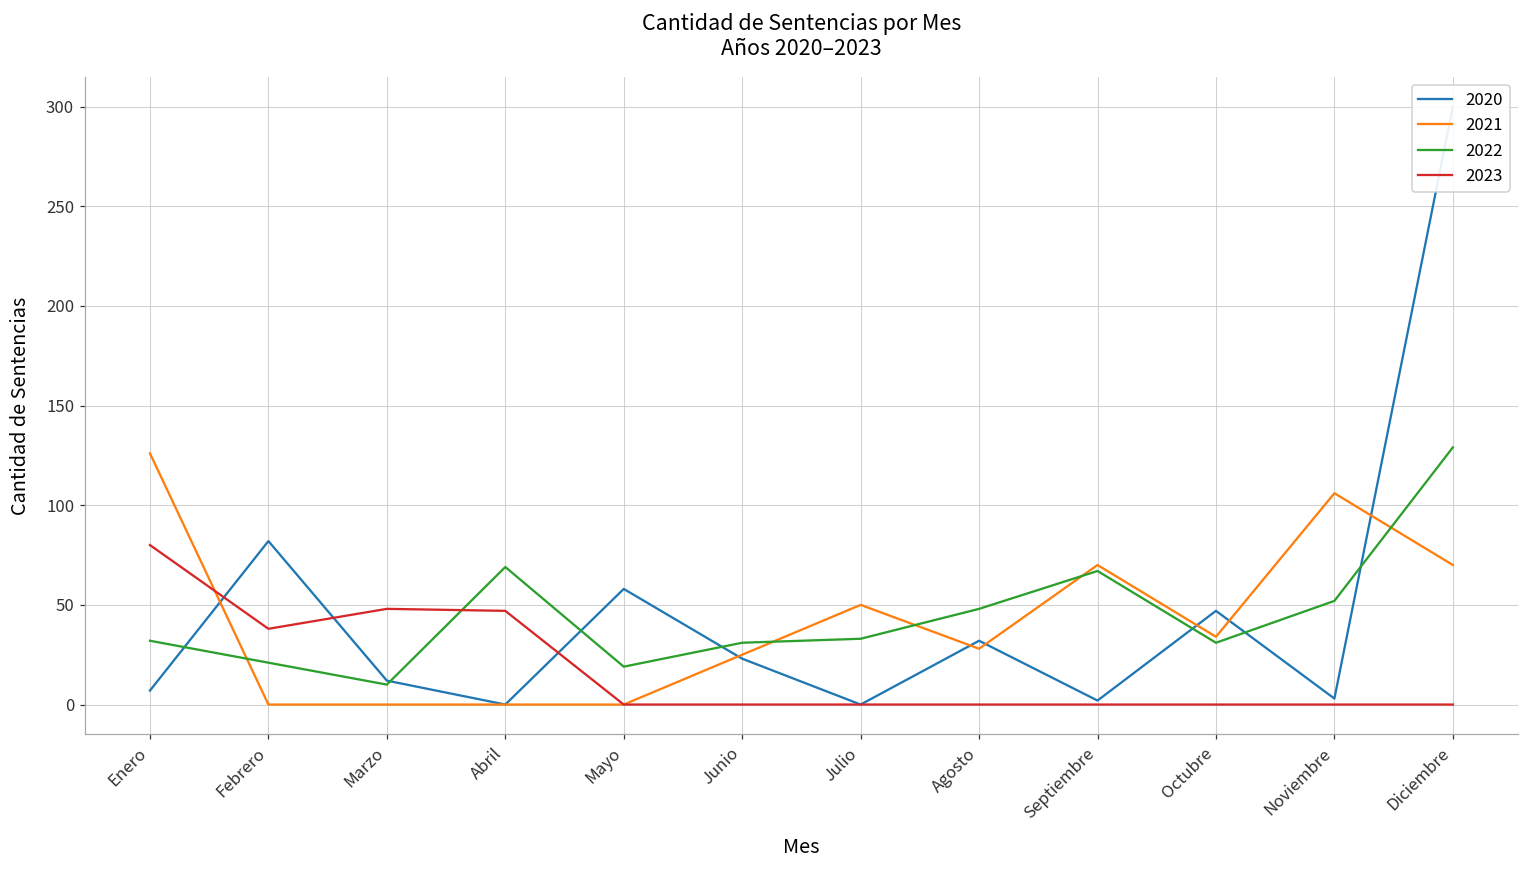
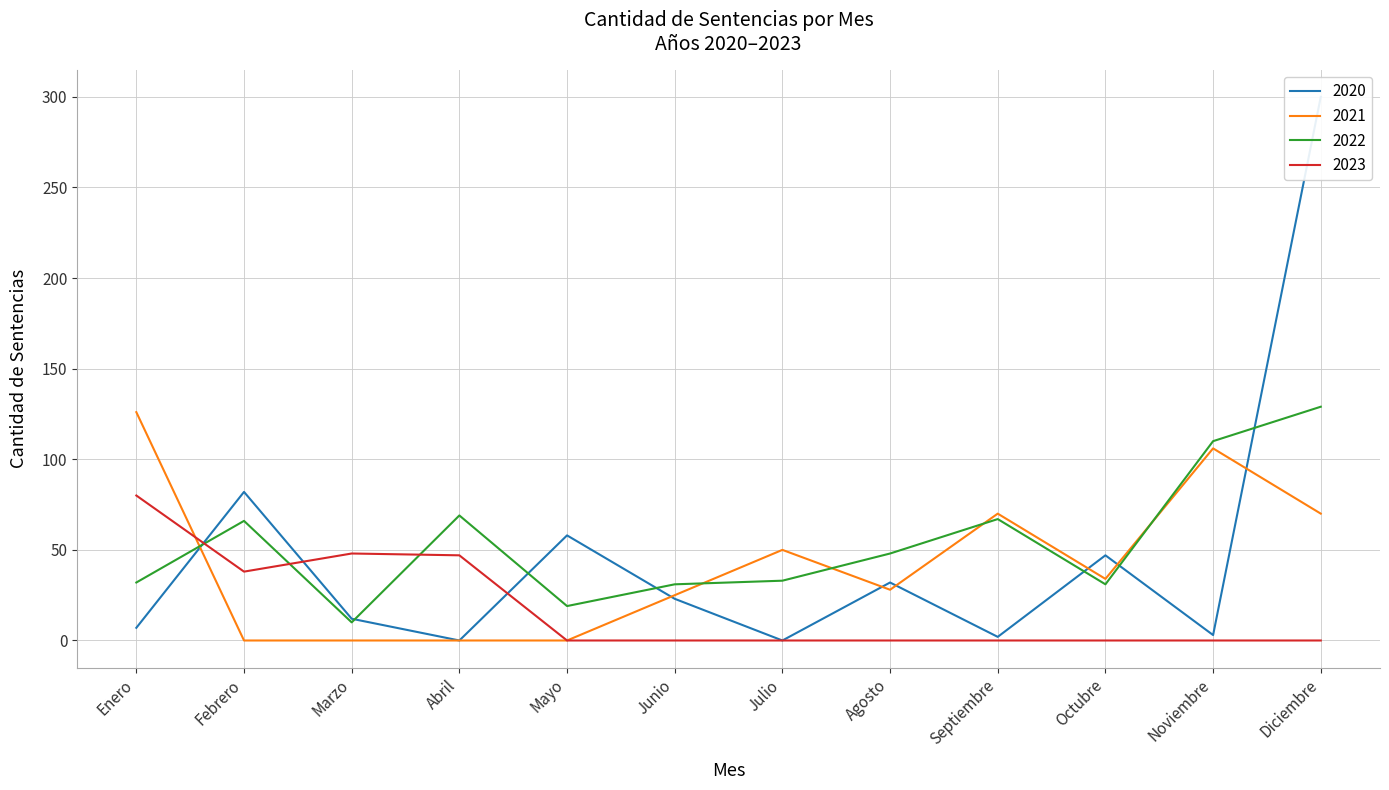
  {
    "2020": {
      "Enero": 7,
      "Febrero": 82,
      "Marzo": 12,
      "Mayo": 58,
      "Junio": 23,
      "Agosto": 32,
      "Septiembre": 2,
      "Octubre": 47,
      "Noviembre": 3
    },
    "2021": {
      "Enero": 126,
      "Febrero": 0,
      "Marzo": 0,
      "Junio": 25,
      "Julio": 50,
      "Agosto": 28,
      "Septiembre": 70,
      "Octubre": 34,
      "Noviembre": 106,
      "Diciembre": 70
    },
    "2022": {
      "Enero": 32,
-     "Febrero": 21,
+     "Febrero": 66,
      "Marzo": 10,
      "Abril": 69,
      "Mayo": 19,
      "Junio": 31,
      "Julio": 33,
      "Agosto": 48,
      "Septiembre": 67,
      "Octubre": 31,
-     "Noviembre": 52,
+     "Noviembre": 110,
      "Diciembre": 129
    },
    "2023": {
      "Enero": 80,
      "Febrero": 38,
      "Marzo": 48,
      "Abril": 47,
      "Junio": 0,
      "Agosto": 0,
      "Septiembre": 0,
      "Octubre": 0,
      "Noviembre": 0,
      "Diciembre": 0
    }
  }
